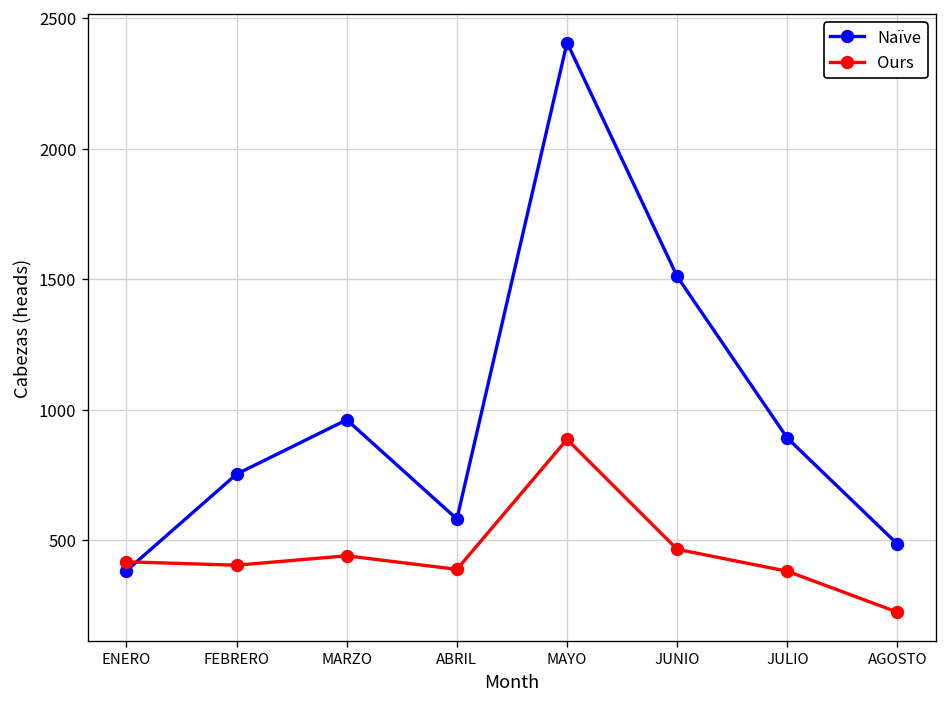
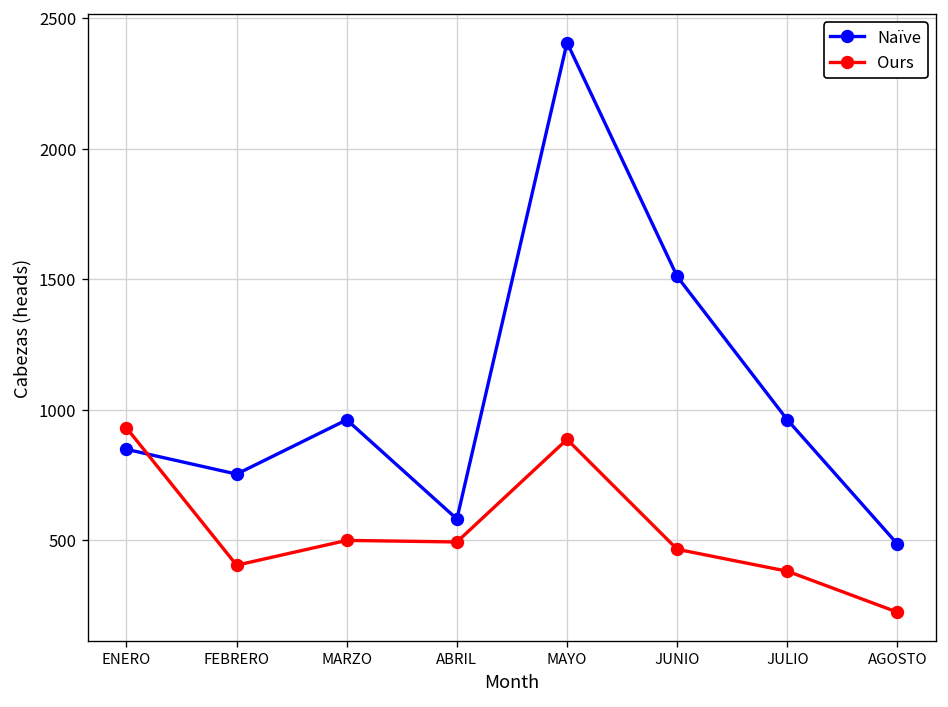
  {
    "Naïve": {
-     "ENERO": 380,
+     "ENERO": 850,
      "FEBRERO": 750,
      "MARZO": 960,
      "ABRIL": 580,
      "MAYO": 2410,
      "JUNIO": 1510,
-     "JULIO": 890,
+     "JULIO": 960,
      "AGOSTO": 490
    },
    "Ours": {
-     "ENERO": 420,
+     "ENERO": 930,
      "FEBRERO": 400,
-     "MARZO": 440,
-     "ABRIL": 390,
+     "MARZO": 500,
+     "ABRIL": 490,
      "MAYO": 890,
      "JUNIO": 470,
      "JULIO": 380,
      "AGOSTO": 220
    }
  }
